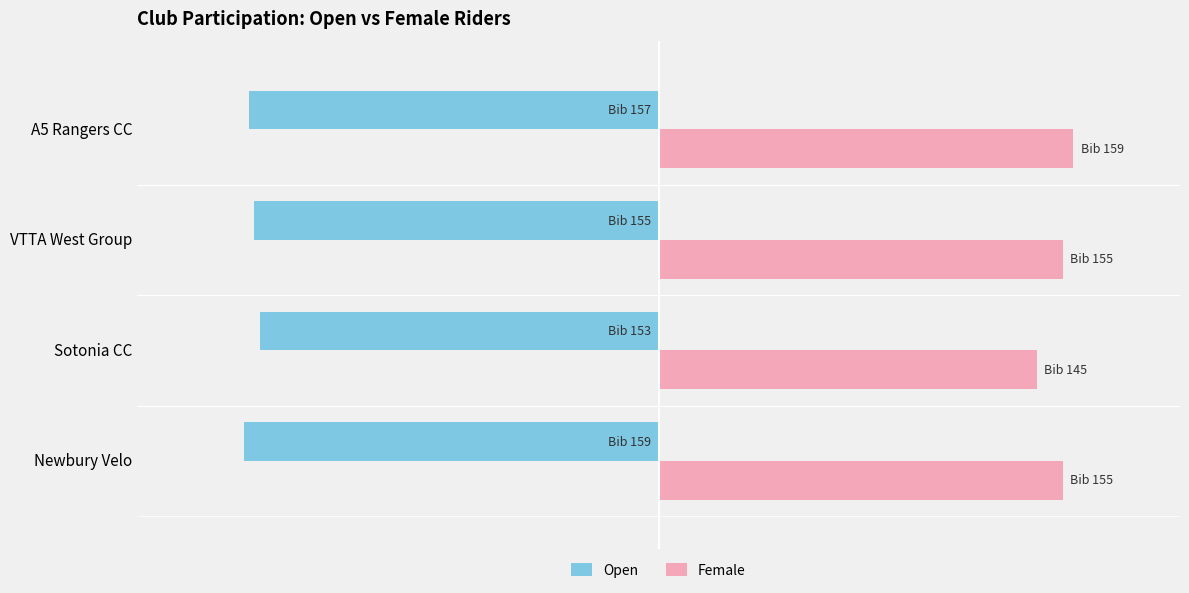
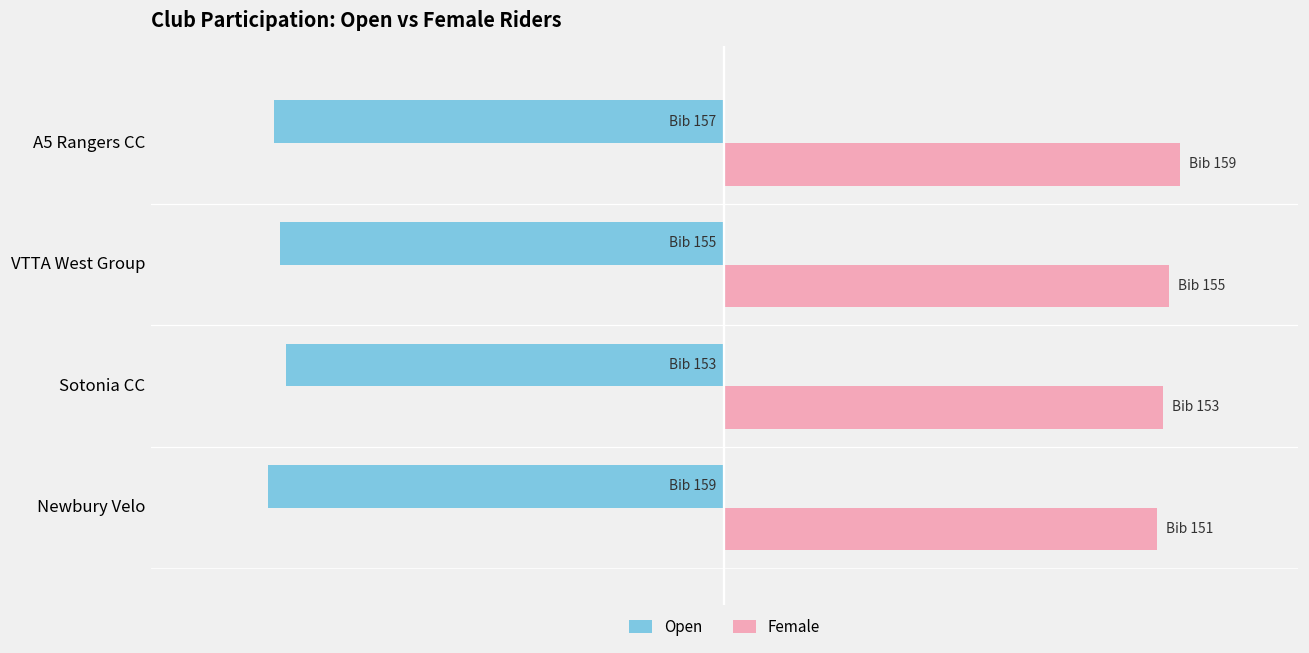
  {
    "Female": {
      "A5 Rangers CC": 159,
      "VTTA West Group": 155,
-     "Sotonia CC": 145,
-     "Newbury Velo": 155
+     "Sotonia CC": 153,
+     "Newbury Velo": 151
    }
  }
